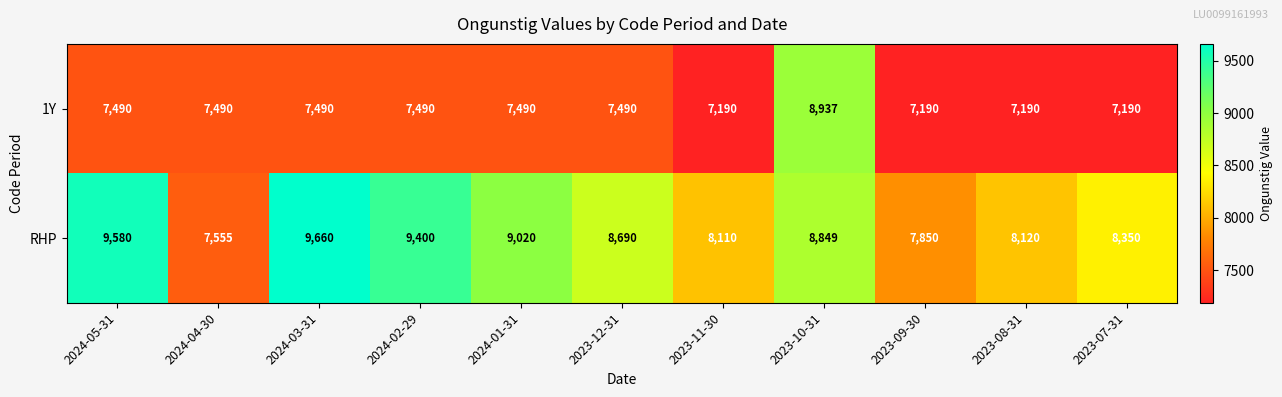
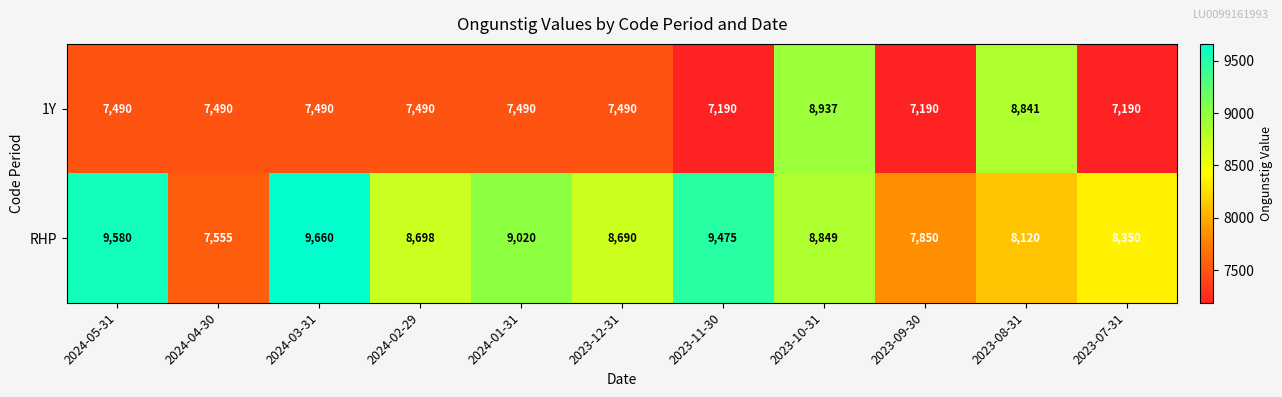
  {
    "1Y": {
      "2024-05-31": "7,490",
      "2024-04-30": "7,490",
      "2024-03-31": "7,490",
      "2024-02-29": "7,490",
      "2024-01-31": "7,490",
      "2023-12-31": "7,490",
      "2023-11-30": "7,190",
      "2023-10-31": "8,937",
      "2023-09-30": "7,190",
-     "2023-08-31": "7,190",
+     "2023-08-31": "8,841",
      "2023-07-31": "7,190"
    },
    "RHP": {
      "2024-05-31": "9,580",
      "2024-04-30": "7,555",
      "2024-03-31": "9,660",
-     "2024-02-29": "9,400",
+     "2024-02-29": "8,698",
      "2024-01-31": "9,020",
      "2023-12-31": "8,690",
-     "2023-11-30": "8,110",
+     "2023-11-30": "9,475",
      "2023-10-31": "8,849",
      "2023-09-30": "7,850",
      "2023-08-31": "8,120",
      "2023-07-31": "8,350"
    }
  }
